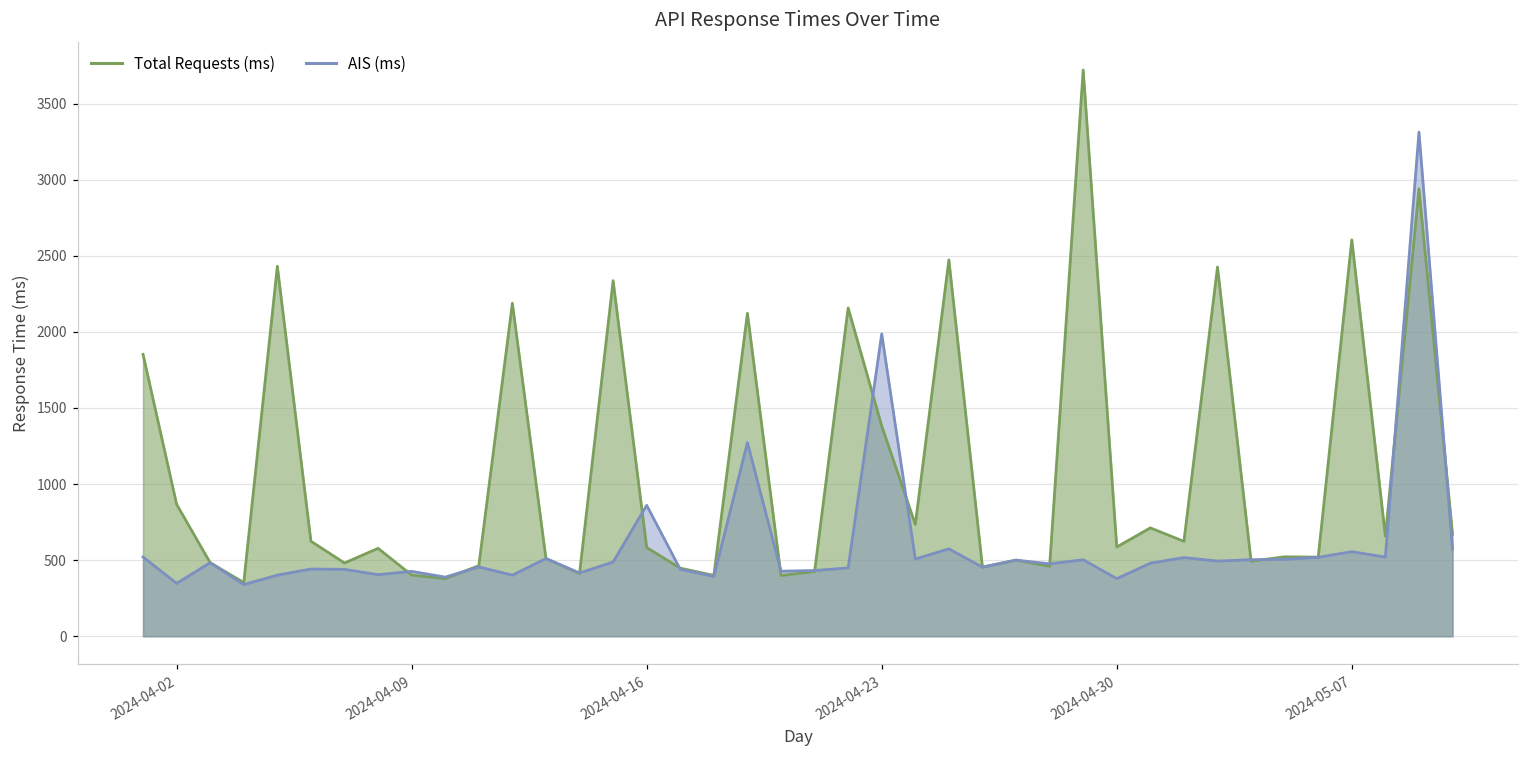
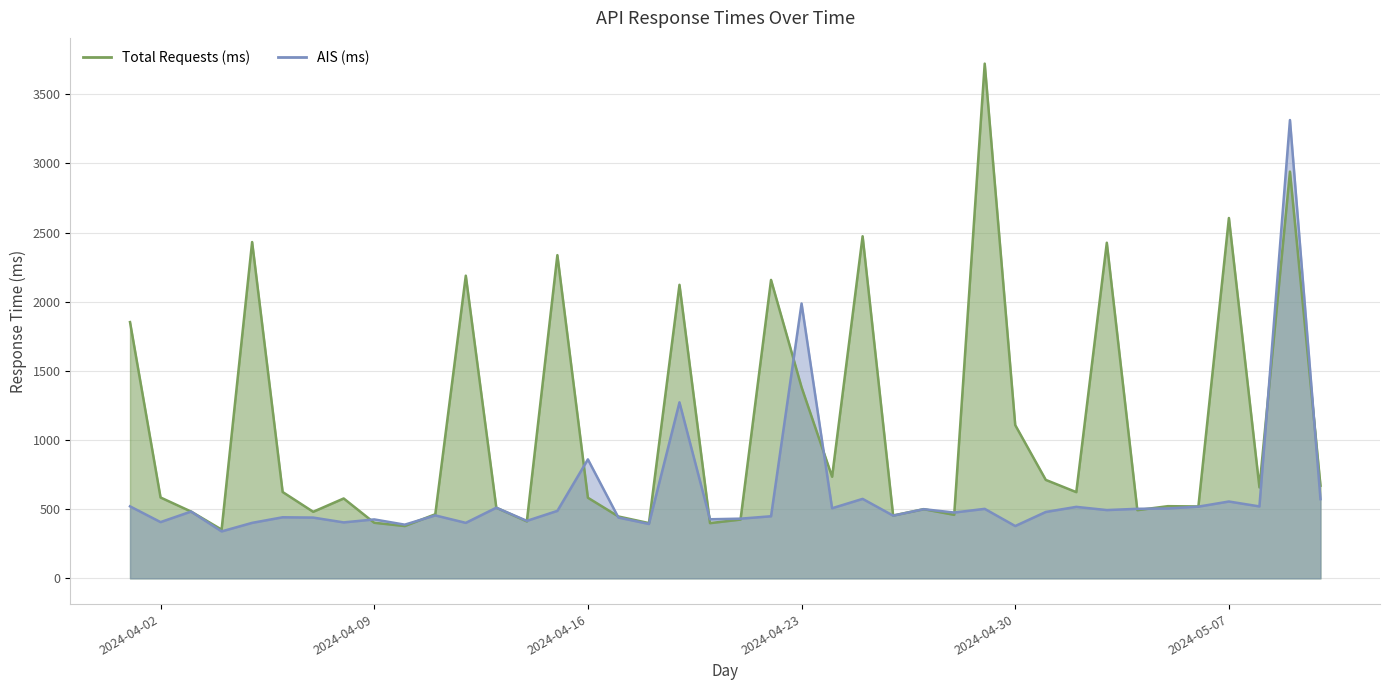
  {
    "Total Requests (ms)": {
-     "2024-04-02": 870,
+     "2024-04-02": 580,
      "2024-04-09": 400,
      "2024-04-16": 580,
      "2024-04-23": 1380,
-     "2024-04-30": 590,
+     "2024-04-30": 1110,
      "2024-05-07": 2600
    },
    "AIS (ms)": {
-     "2024-04-02": 350,
+     "2024-04-02": 410,
      "2024-04-09": 430,
      "2024-04-16": 860,
      "2024-04-23": 1990,
      "2024-04-30": 380,
      "2024-05-07": 560
    }
  }
